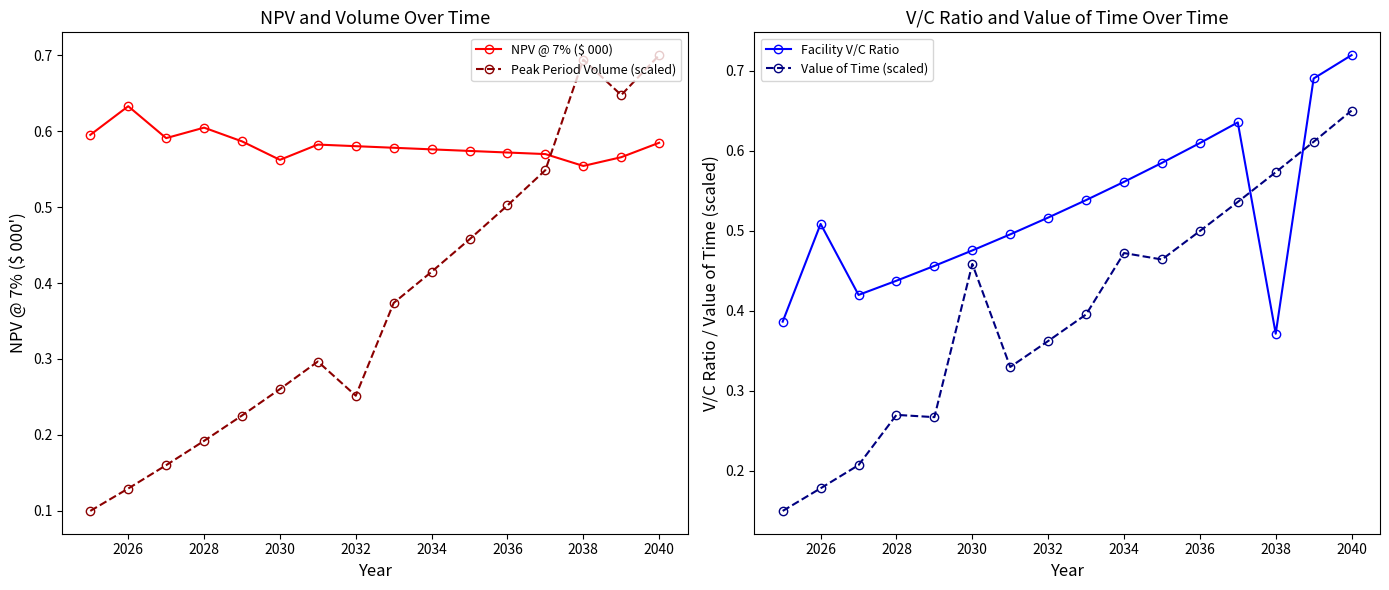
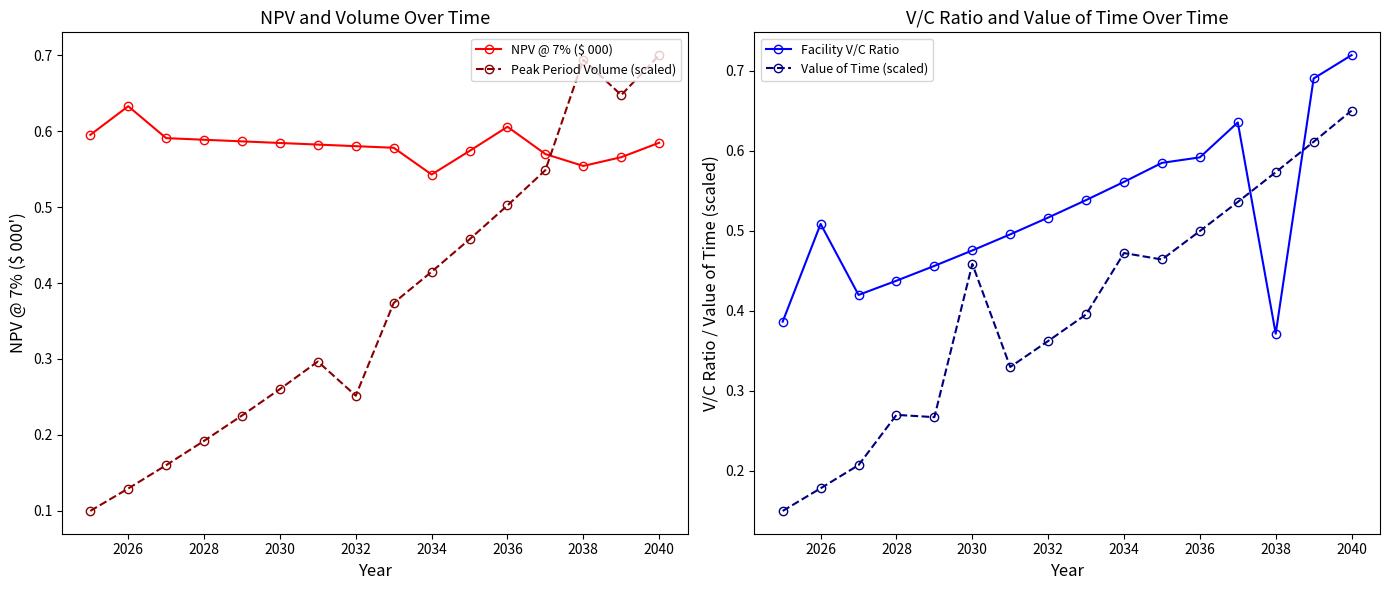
  {
    "NPV and Volume Over Time": {
      "NPV @ 7% ($ 000)": {
        "2026": 0.63,
-       "2028": 0.60,
-       "2030": 0.56,
+       "2028": 0.59,
+       "2030": 0.58,
        "2032": 0.58,
-       "2034": 0.58,
-       "2036": 0.57,
+       "2034": 0.54,
+       "2036": 0.61,
        "2038": 0.55,
        "2040": 0.58
      },
      "Peak Period Volume (scaled)": {
        "2026": 0.13,
        "2028": 0.19,
        "2030": 0.26,
        "2032": 0.25,
        "2034": 0.41,
        "2036": 0.50
      }
    },
    "V/C Ratio and Value of Time Over Time": {
      "Facility V/C Ratio": {
        "2026": 0.51,
        "2028": 0.44,
        "2030": 0.48,
        "2032": 0.52,
        "2034": 0.56,
-       "2036": 0.61,
+       "2036": 0.59,
        "2038": 0.37,
        "2040": 0.72
      },
      "Value of Time (scaled)": {
        "2026": 0.18,
        "2028": 0.27,
        "2030": 0.46,
        "2032": 0.36,
        "2034": 0.47,
        "2036": 0.50,
        "2038": 0.57,
        "2040": 0.65
      }
    }
  }
